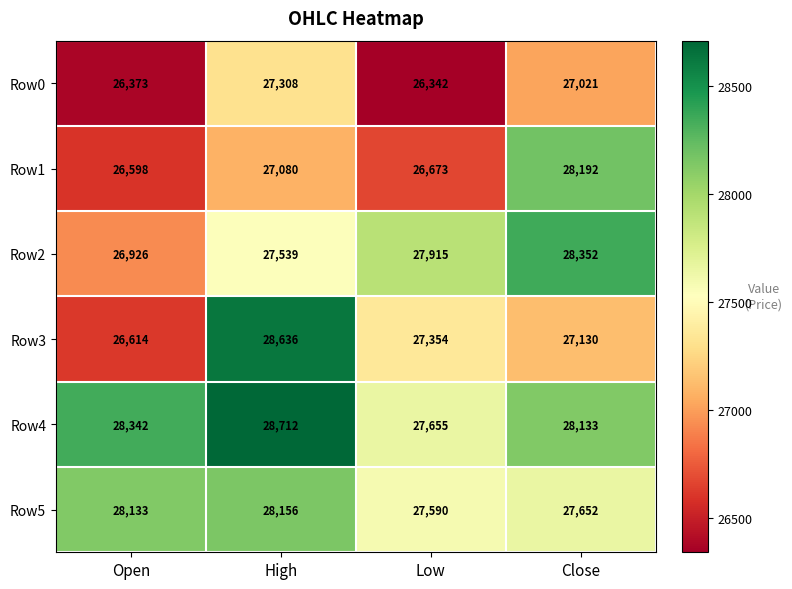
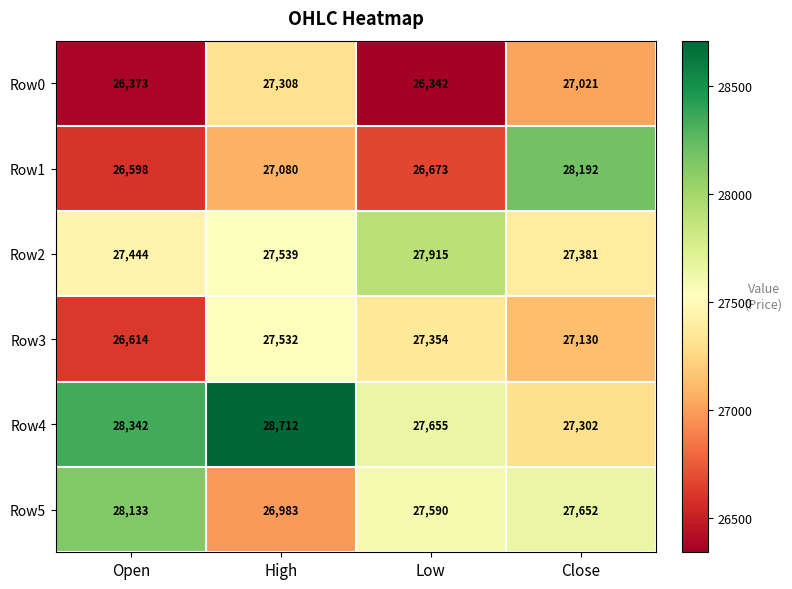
  {
    "Row0": {
      "Open": "26,373",
      "High": "27,308",
      "Low": "26,342",
      "Close": "27,021"
    },
    "Row1": {
      "Open": "26,598",
      "High": "27,080",
      "Low": "26,673",
      "Close": "28,192"
    },
    "Row2": {
-     "Open": "26,926",
+     "Open": "27,444",
      "High": "27,539",
      "Low": "27,915",
-     "Close": "28,352"
+     "Close": "27,381"
    },
    "Row3": {
      "Open": "26,614",
-     "High": "28,636",
+     "High": "27,532",
      "Low": "27,354",
      "Close": "27,130"
    },
    "Row4": {
      "Open": "28,342",
      "High": "28,712",
      "Low": "27,655",
-     "Close": "28,133"
+     "Close": "27,302"
    },
    "Row5": {
      "Open": "28,133",
-     "High": "28,156",
+     "High": "26,983",
      "Low": "27,590",
      "Close": "27,652"
    }
  }
